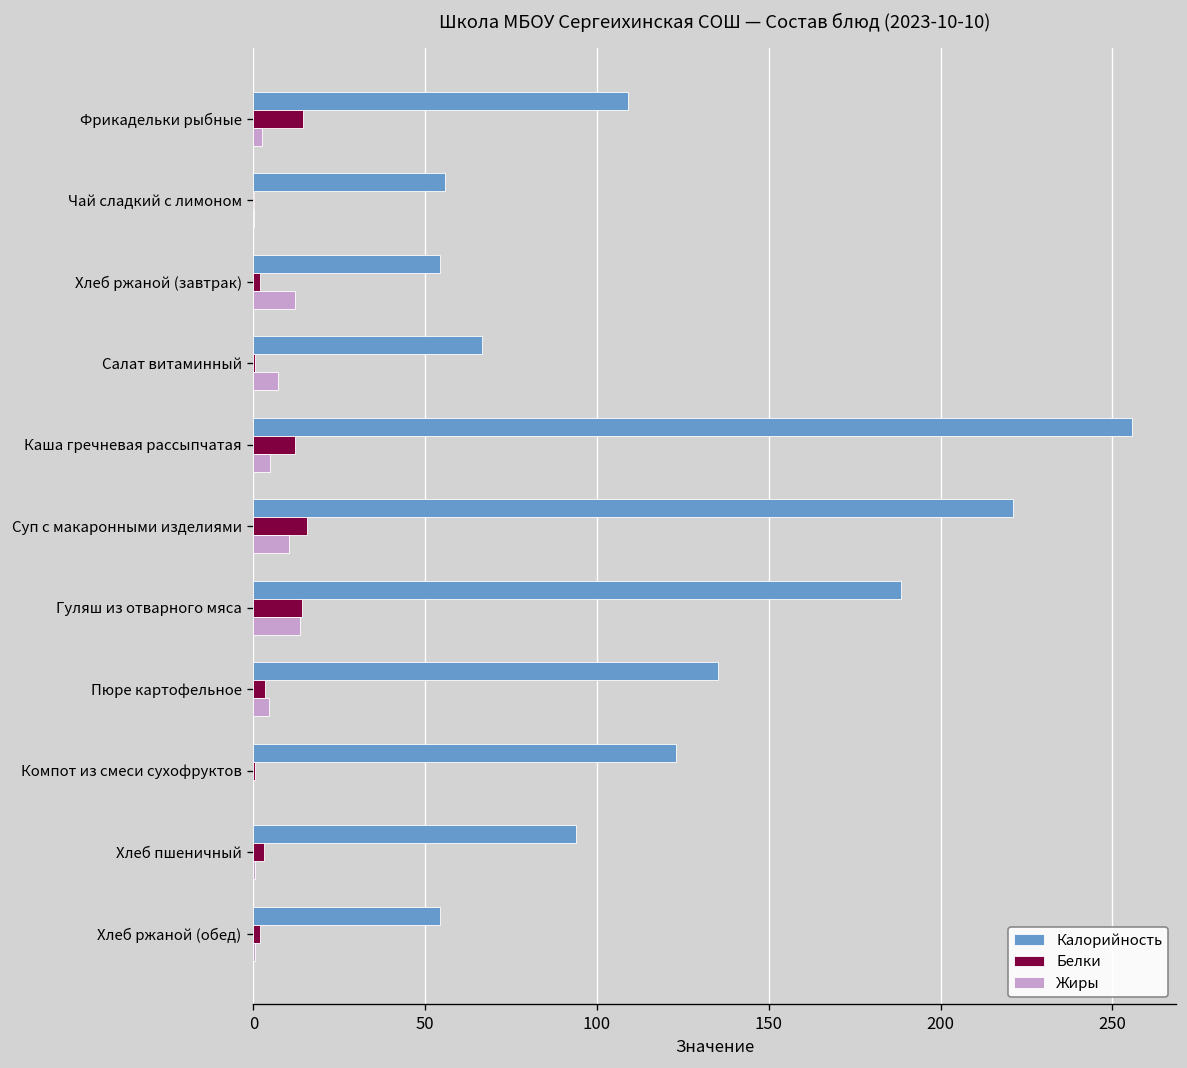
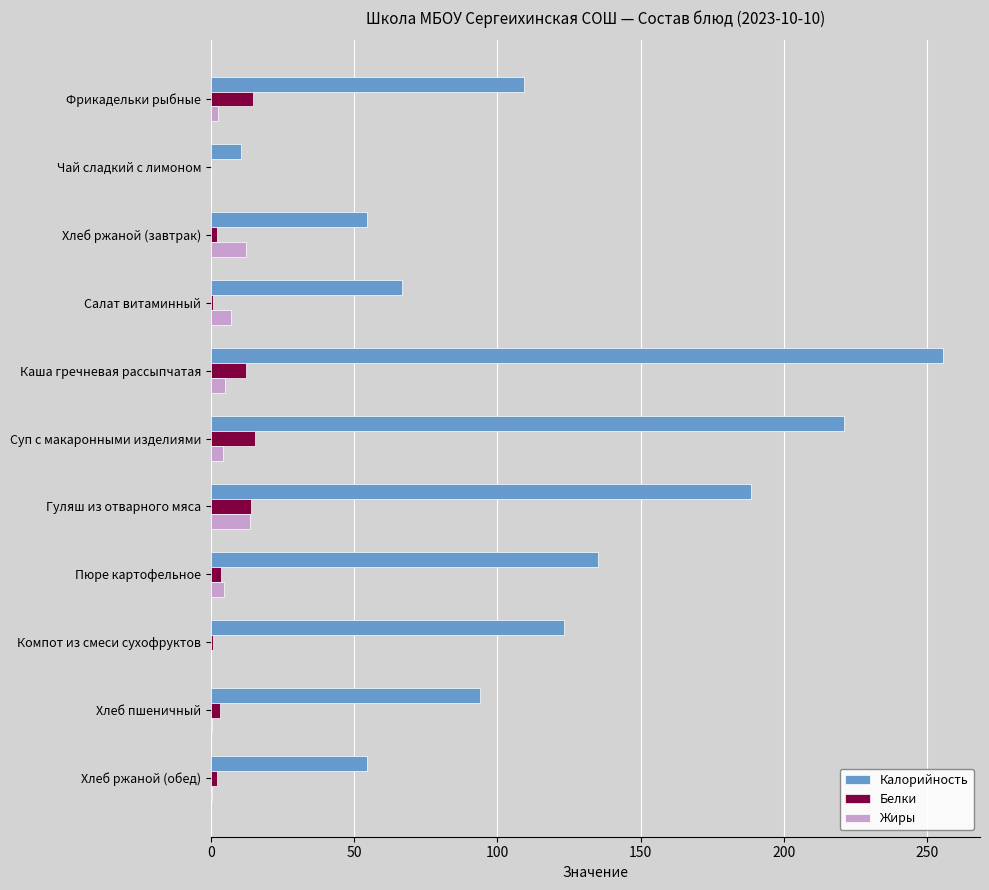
  {
    "Калорийность": {
      "Фрикадельки рыбные": 109,
-     "Чай сладкий с лимоном": 56,
+     "Чай сладкий с лимоном": 10,
      "Хлеб ржаной (завтрак)": 54,
      "Салат витаминный": 67,
      "Каша гречневая рассыпчатая": 256,
      "Суп с макаронными изделиями": 221,
      "Гуляш из отварного мяса": 188,
      "Пюре картофельное": 135,
      "Компот из смеси сухофруктов": 123,
      "Хлеб пшеничный": 94,
      "Хлеб ржаной (обед)": 54
    },
    "Белки": {
      "Фрикадельки рыбные": 15,
      "Хлеб ржаной (завтрак)": 2,
      "Каша гречневая рассыпчатая": 12,
      "Суп с макаронными изделиями": 15,
      "Гуляш из отварного мяса": 14,
      "Пюре картофельное": 3,
      "Хлеб пшеничный": 3,
      "Хлеб ржаной (обед)": 2
    },
    "Жиры": {
      "Фрикадельки рыбные": 3,
      "Хлеб ржаной (завтрак)": 12,
      "Салат витаминный": 7,
      "Каша гречневая рассыпчатая": 5,
-     "Суп с макаронными изделиями": 10,
+     "Суп с макаронными изделиями": 4,
      "Гуляш из отварного мяса": 14,
      "Пюре картофельное": 5,
      "Компот из смеси сухофруктов": 0
    }
  }
